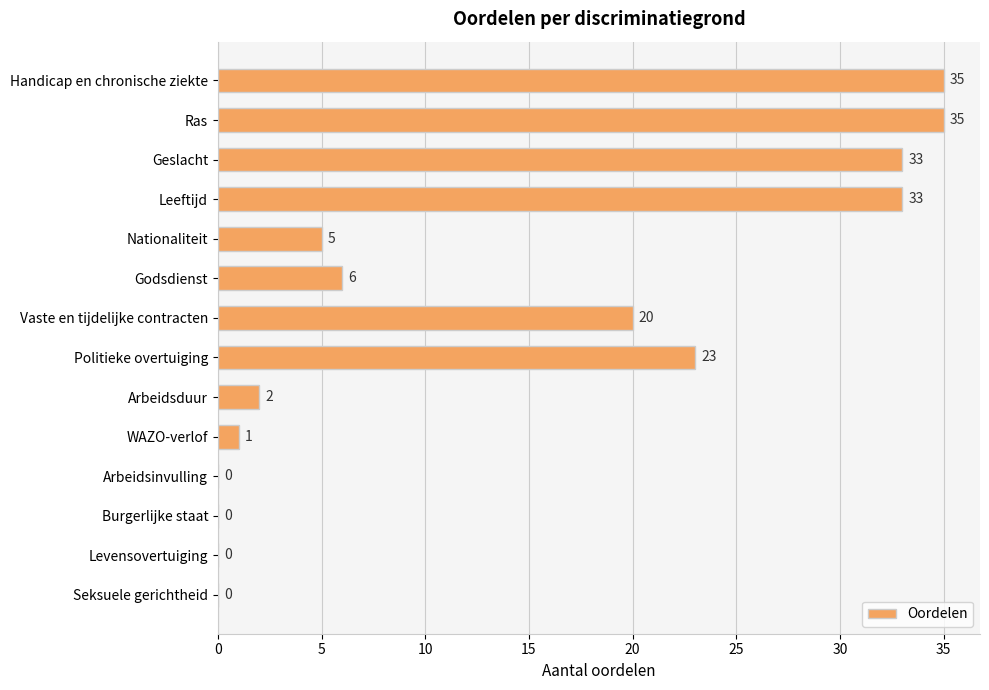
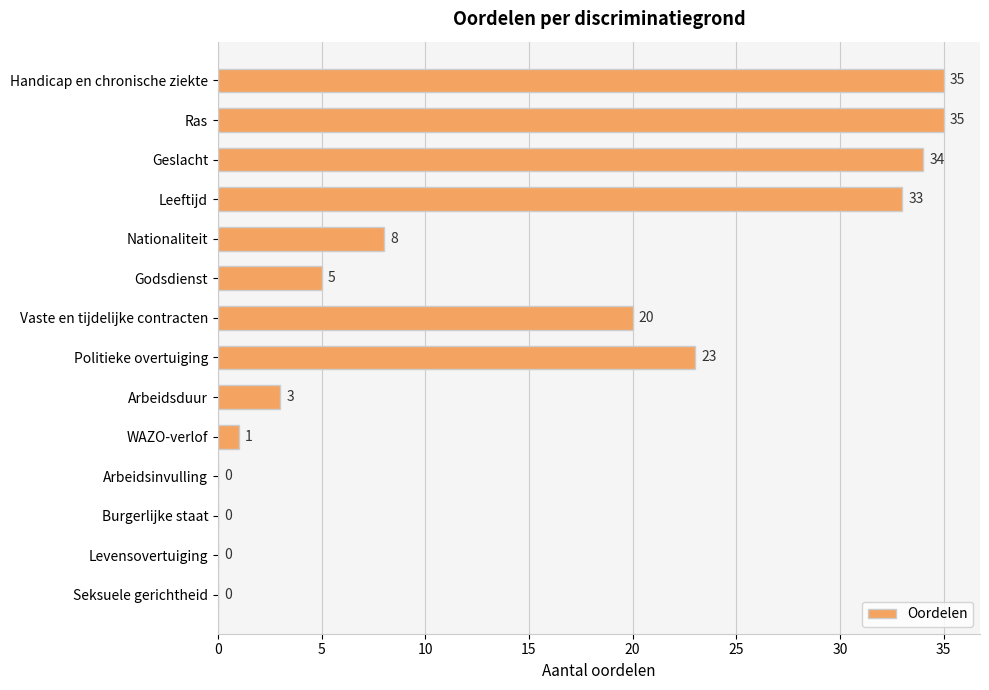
  {
    "Handicap en chronische ziekte": 35,
    "Ras": 35,
-   "Geslacht": 33,
+   "Geslacht": 34,
    "Leeftijd": 33,
-   "Nationaliteit": 5,
-   "Godsdienst": 6,
+   "Nationaliteit": 8,
+   "Godsdienst": 5,
    "Vaste en tijdelijke contracten": 20,
    "Politieke overtuiging": 23,
-   "Arbeidsduur": 2,
+   "Arbeidsduur": 3,
    "WAZO-verlof": 1,
    "Arbeidsinvulling": 0,
    "Burgerlijke staat": 0,
    "Levensovertuiging": 0,
    "Seksuele gerichtheid": 0
  }
